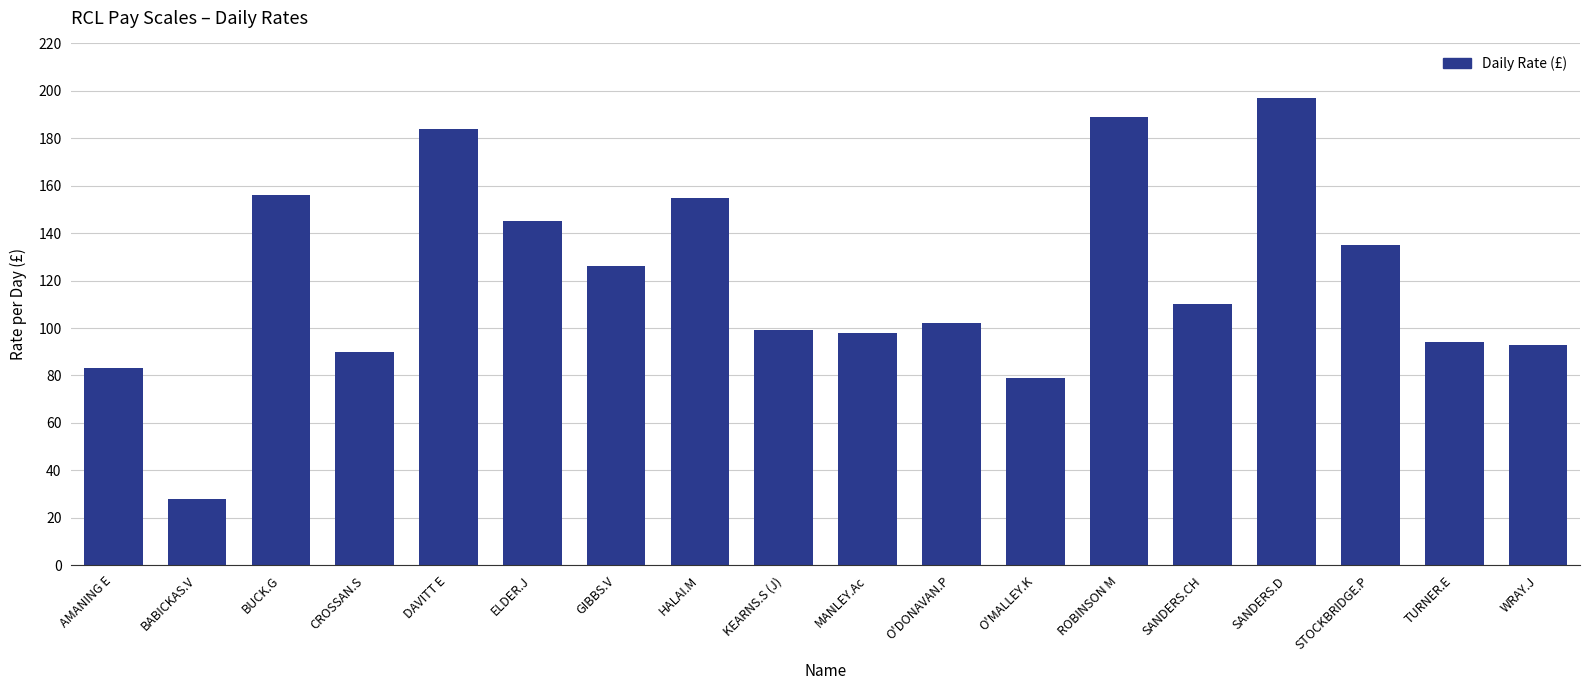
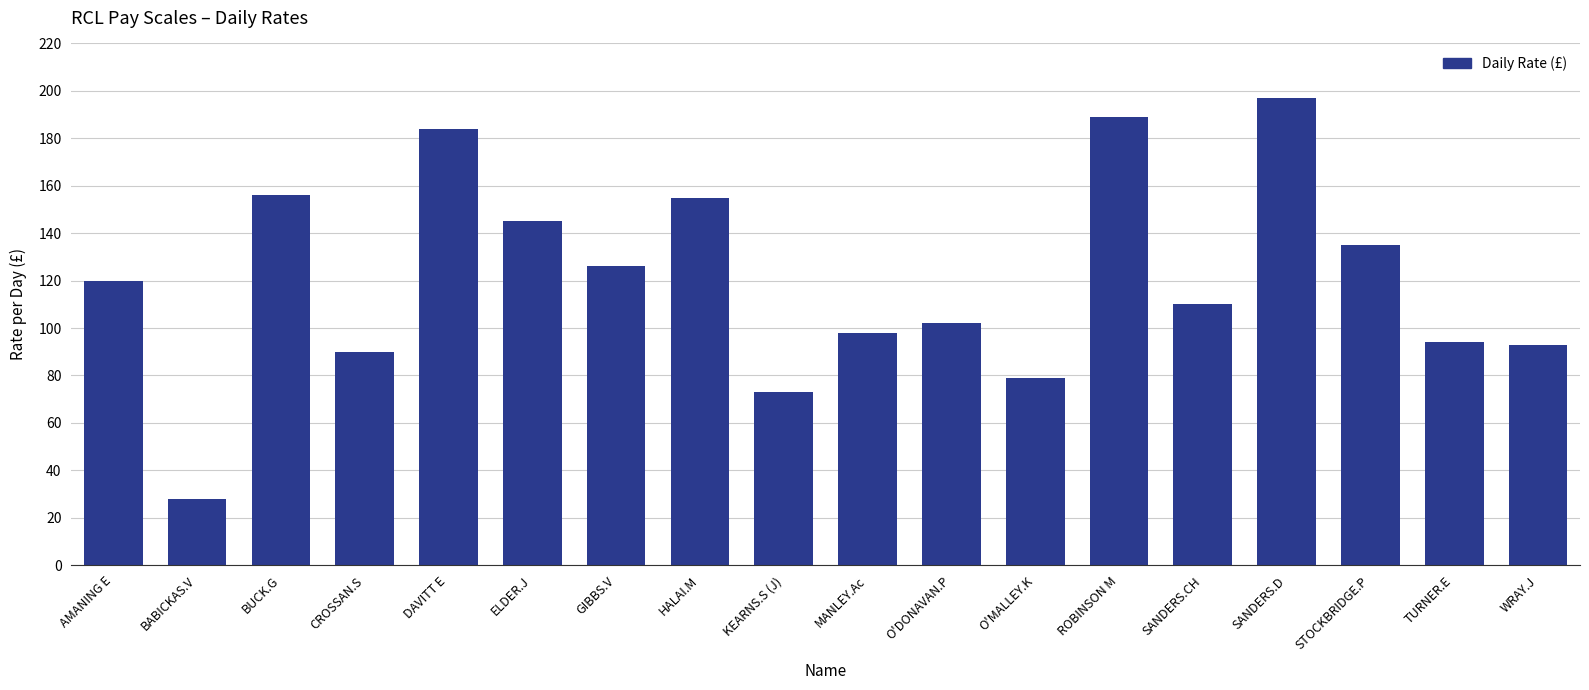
  {
-   "AMANING E": 83,
+   "AMANING E": 120,
    "BABICKAS.V": 28,
    "BUCK.G": 156,
    "CROSSAN.S": 90,
    "DAVITT E": 184,
    "ELDER.J": 145,
    "GIBBS.V": 126,
    "HALAI.M": 155,
-   "KEARNS.S (J)": 99,
+   "KEARNS.S (J)": 73,
    "MANLEY.Ac": 98,
    "O'DONAVAN.P": 102,
    "O'MALLEY.K": 79,
    "ROBINSON M": 189,
    "SANDERS.CH": 110,
    "SANDERS.D": 197,
    "STOCKBRIDGE.P": 135,
    "TURNER.E": 94,
    "WRAY.J": 93
  }
